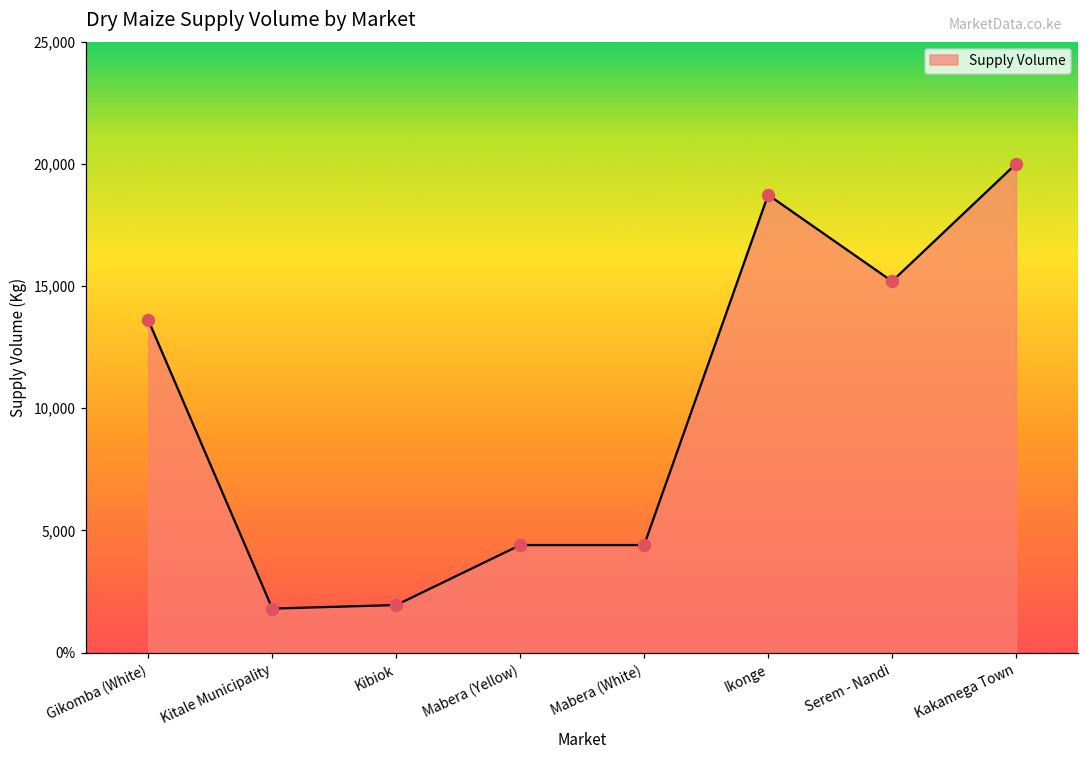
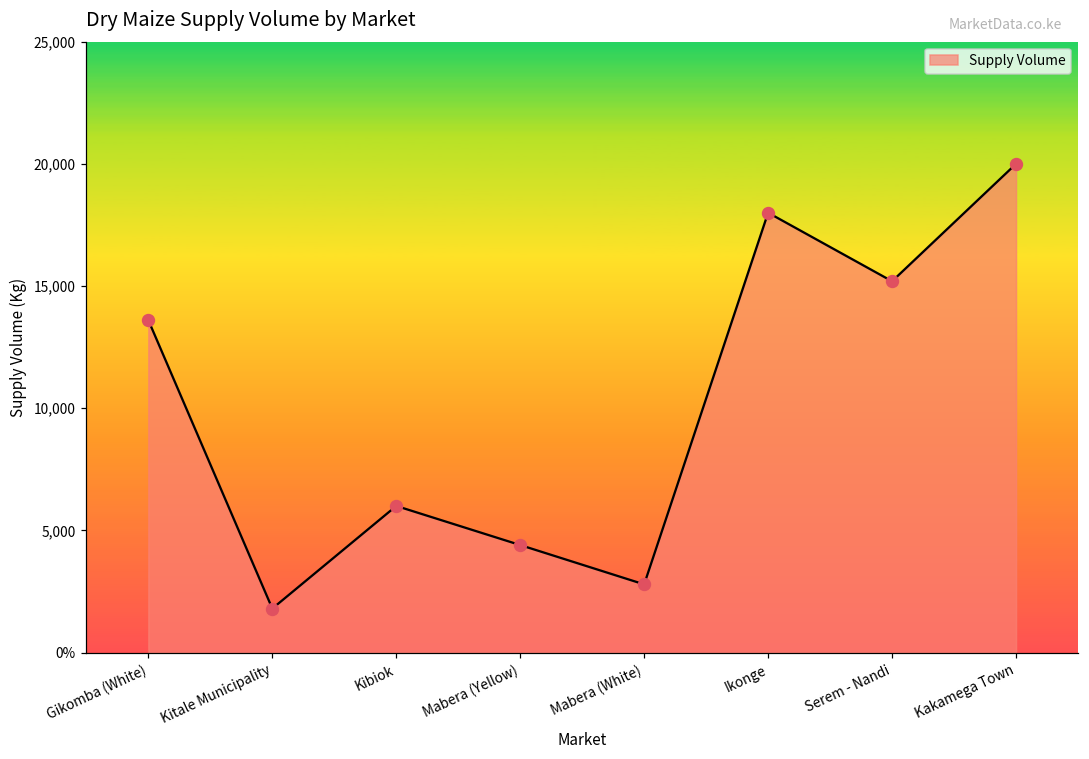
  {
    "Gikomba (White)": "13,600",
    "Kitale Municipality": "1,800",
-   "Kibiok": "1,900",
+   "Kibiok": "6,000",
    "Mabera (Yellow)": "4,400",
-   "Mabera (White)": "4,400",
-   "Ikonge": "18,700",
+   "Mabera (White)": "2,800",
+   "Ikonge": "18,000",
    "Serem - Nandi": "15,200",
    "Kakamega Town": "20,000"
  }
